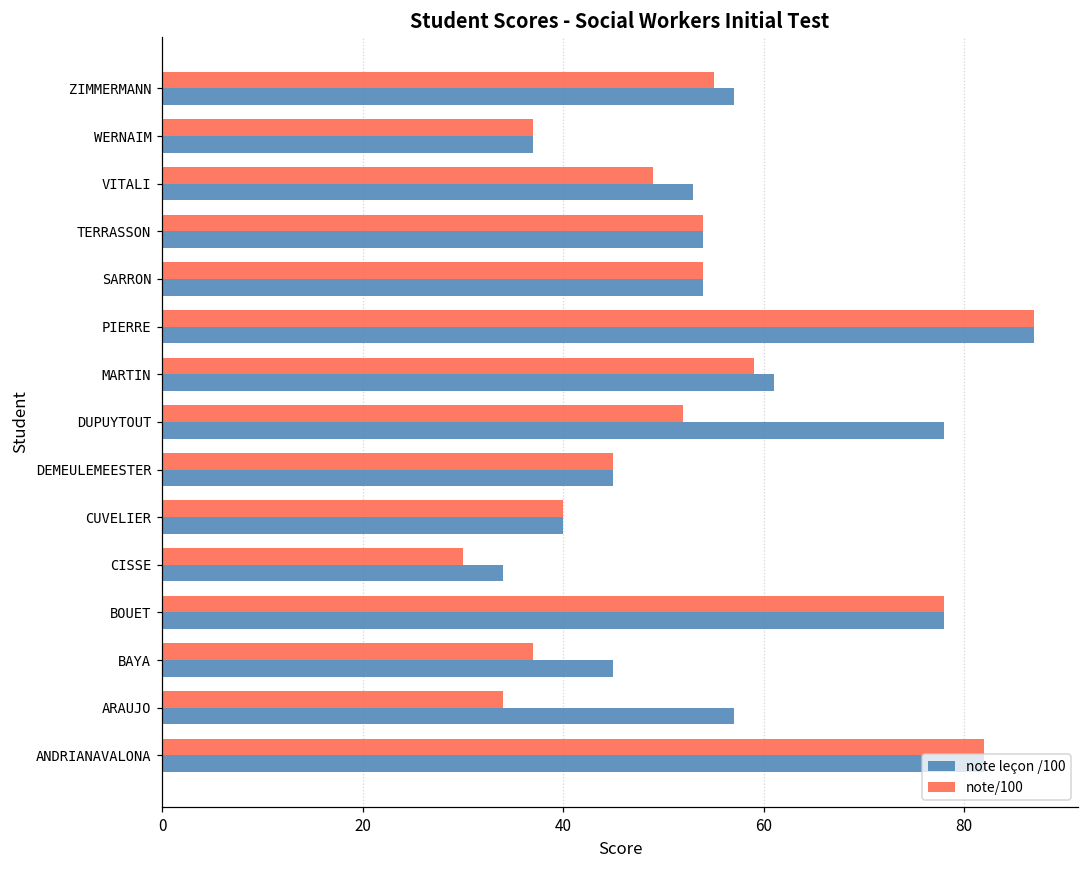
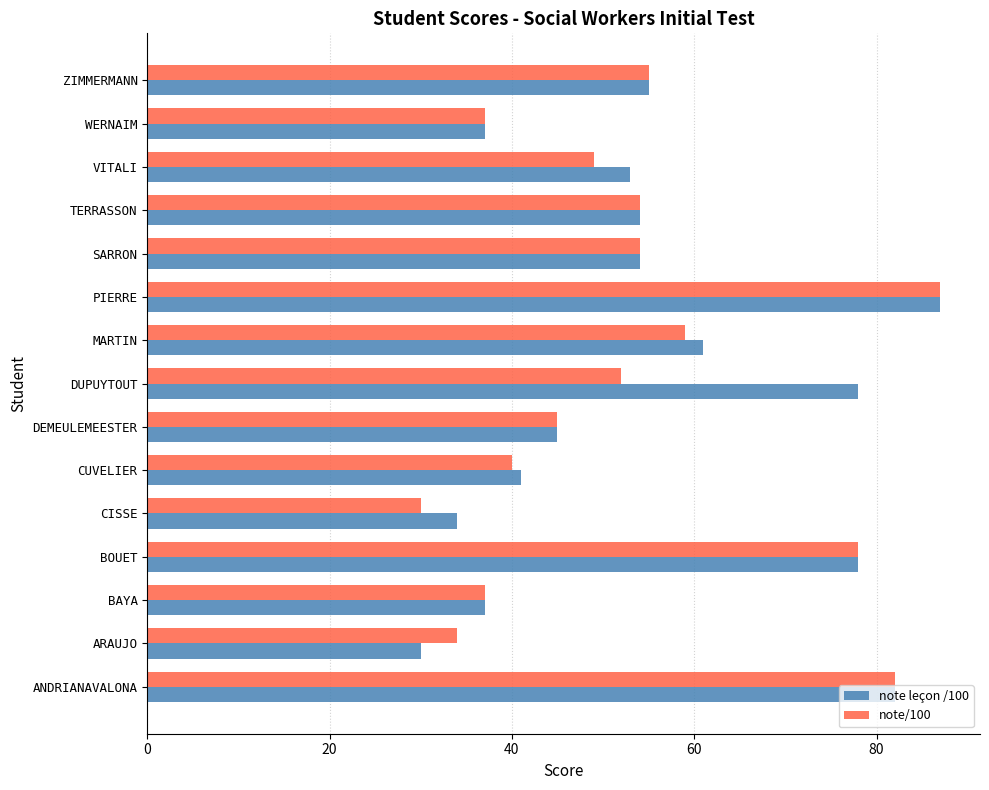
  {
    "note leçon /100": {
-     "ZIMMERMANN": 57,
+     "ZIMMERMANN": 55,
      "WERNAIM": 37,
      "VITALI": 53,
      "TERRASSON": 54,
      "SARRON": 54,
      "PIERRE": 87,
      "MARTIN": 61,
      "DUPUYTOUT": 78,
      "DEMEULEMEESTER": 45,
-     "CUVELIER": 40,
+     "CUVELIER": 41,
      "CISSE": 34,
      "BOUET": 78,
-     "BAYA": 45,
-     "ARAUJO": 57
+     "BAYA": 37,
+     "ARAUJO": 30
    },
    "note/100": {
      "ZIMMERMANN": 55,
      "WERNAIM": 37,
      "VITALI": 49,
      "TERRASSON": 54,
      "SARRON": 54,
      "PIERRE": 87,
      "MARTIN": 59,
      "DUPUYTOUT": 52,
      "DEMEULEMEESTER": 45,
      "CUVELIER": 40,
      "CISSE": 30,
      "BOUET": 78,
      "BAYA": 37,
      "ARAUJO": 34,
      "ANDRIANAVALONA": 82
    }
  }
